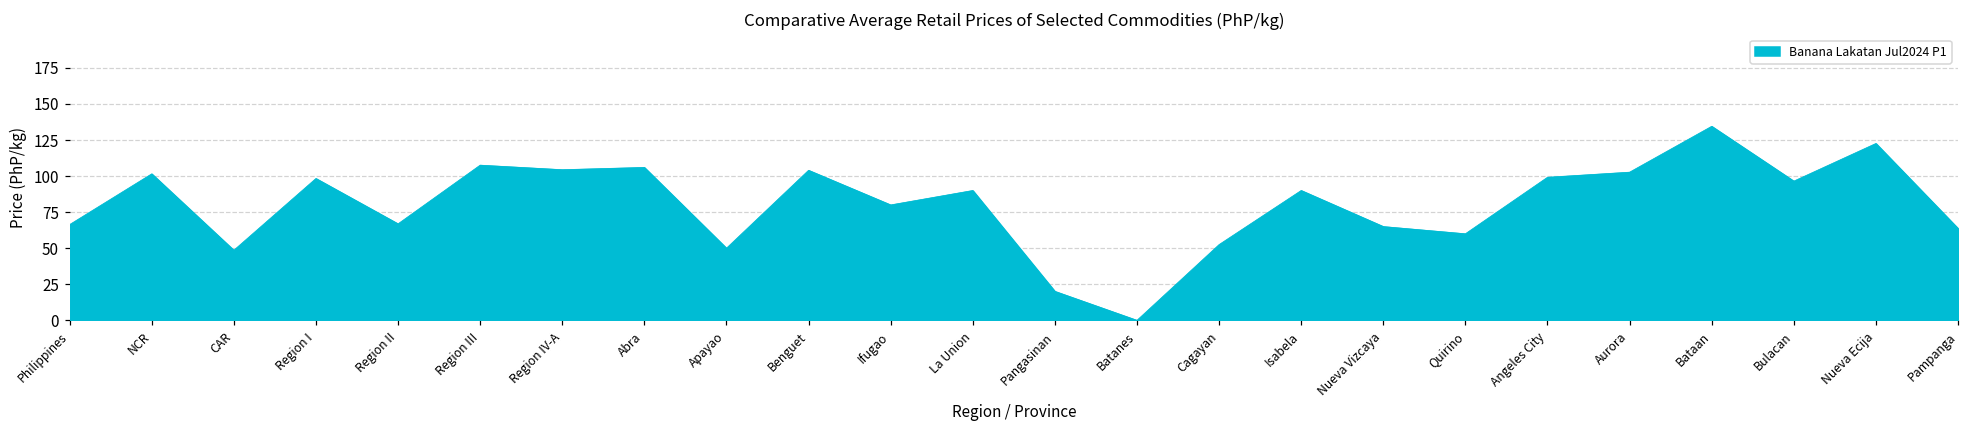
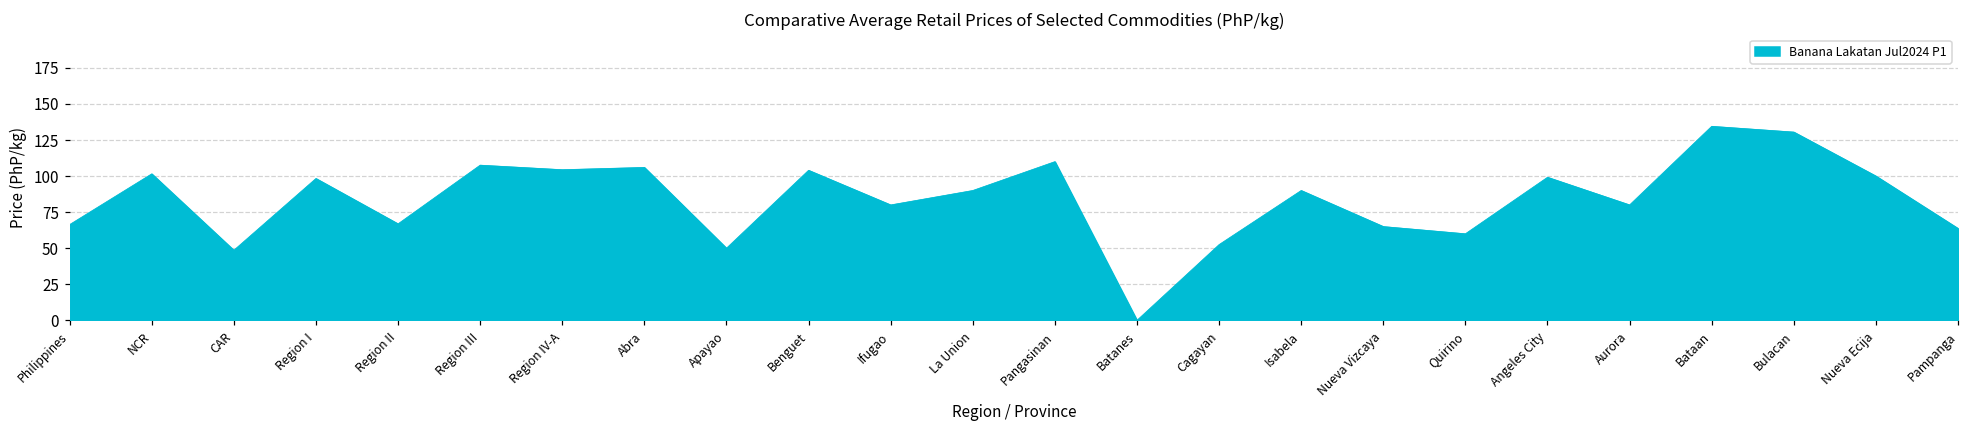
  {
    "Philippines": 66,
    "NCR": 102,
    "CAR": 49,
    "Region I": 98,
    "Region II": 67,
    "Region III": 108,
    "Region IV-A": 104,
    "Abra": 106,
    "Apayao": 50,
    "Benguet": 104,
    "Ifugao": 80,
    "La Union": 90,
-   "Pangasinan": 20,
+   "Pangasinan": 110,
    "Batanes": 0,
    "Cagayan": 53,
    "Isabela": 90,
    "Nueva Vizcaya": 65,
    "Quirino": 60,
    "Angeles City": 99,
-   "Aurora": 103,
+   "Aurora": 80,
    "Bataan": 135,
-   "Bulacan": 97,
-   "Nueva Ecija": 123,
+   "Bulacan": 131,
+   "Nueva Ecija": 100,
    "Pampanga": 64
  }
